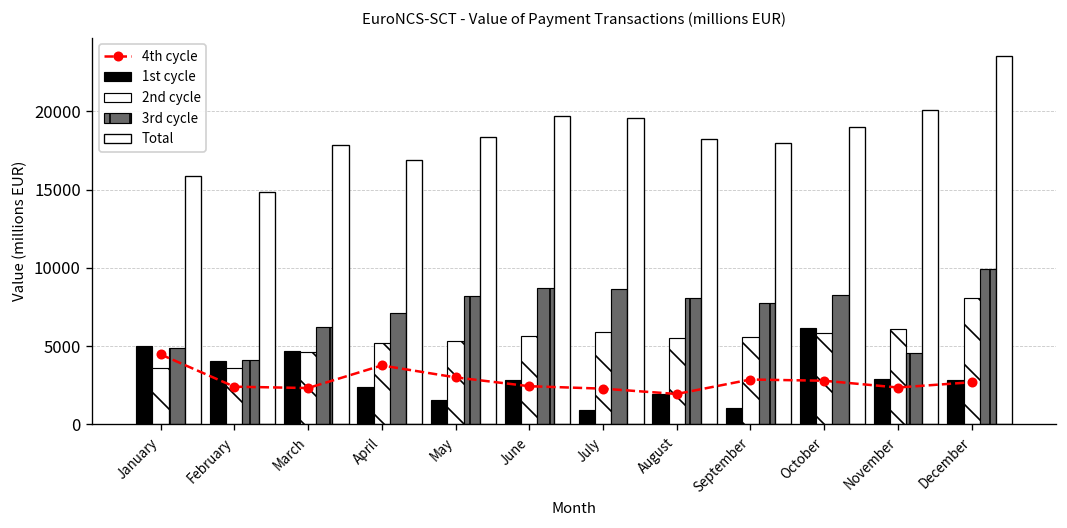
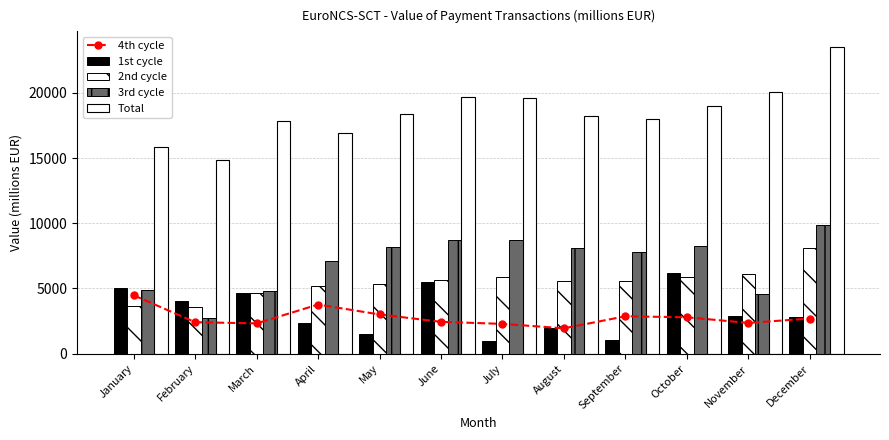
  {
    "1st cycle": {
      "January": 5000,
      "February": 4000,
      "March": 4700,
      "April": 2400,
      "May": 1600,
-     "June": 2800,
+     "June": 5500,
      "July": 900,
      "August": 2000,
      "September": 1100,
      "October": 6200,
      "November": 2900,
      "December": 2800
    },
    "4th cycle": {
      "January": 4500,
      "February": 2400,
      "March": 2300,
      "April": 3800,
      "May": 3000,
      "June": 2400,
      "July": 2300,
      "August": 1900,
      "September": 2900,
      "October": 2800,
      "November": 2400,
      "December": 2700
    },
    "3rd cycle": {
      "January": 4900,
-     "February": 4100,
-     "March": 6200,
+     "February": 2800,
+     "March": 4800,
      "April": 7100,
      "May": 8200,
      "June": 8700,
      "July": 8700,
      "August": 8100,
      "September": 7800,
      "October": 8300,
      "November": 4600,
      "December": 9900
    }
  }
